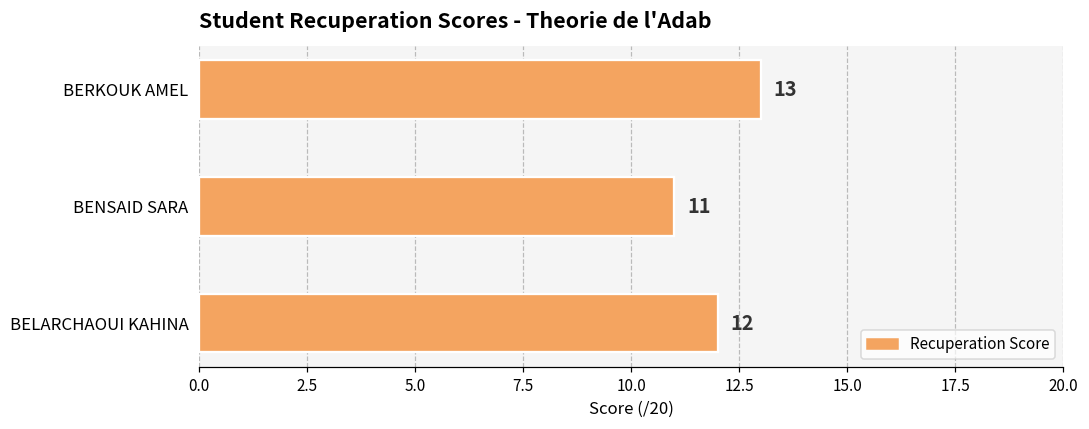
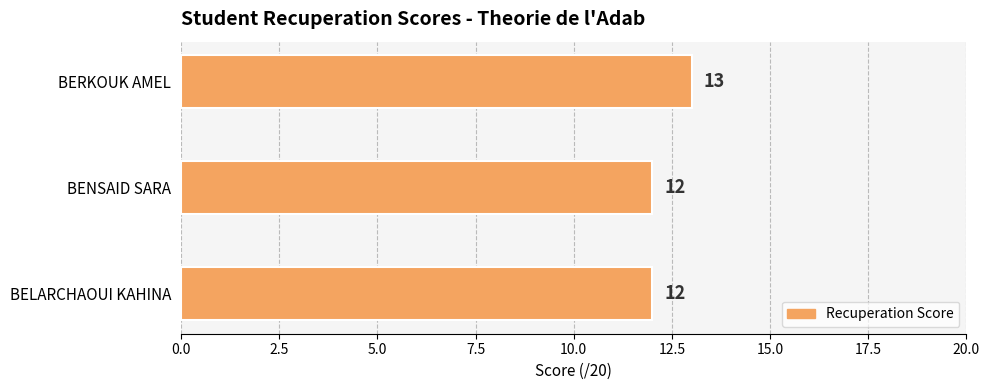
  {
    "BERKOUK AMEL": 13,
-   "BENSAID SARA": 11,
+   "BENSAID SARA": 12,
    "BELARCHAOUI KAHINA": 12
  }
